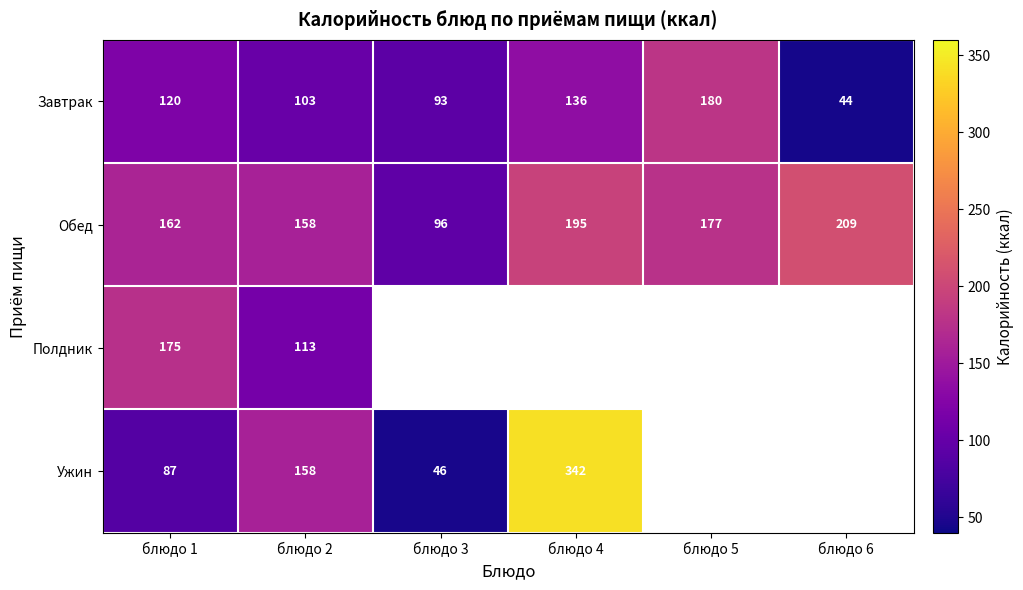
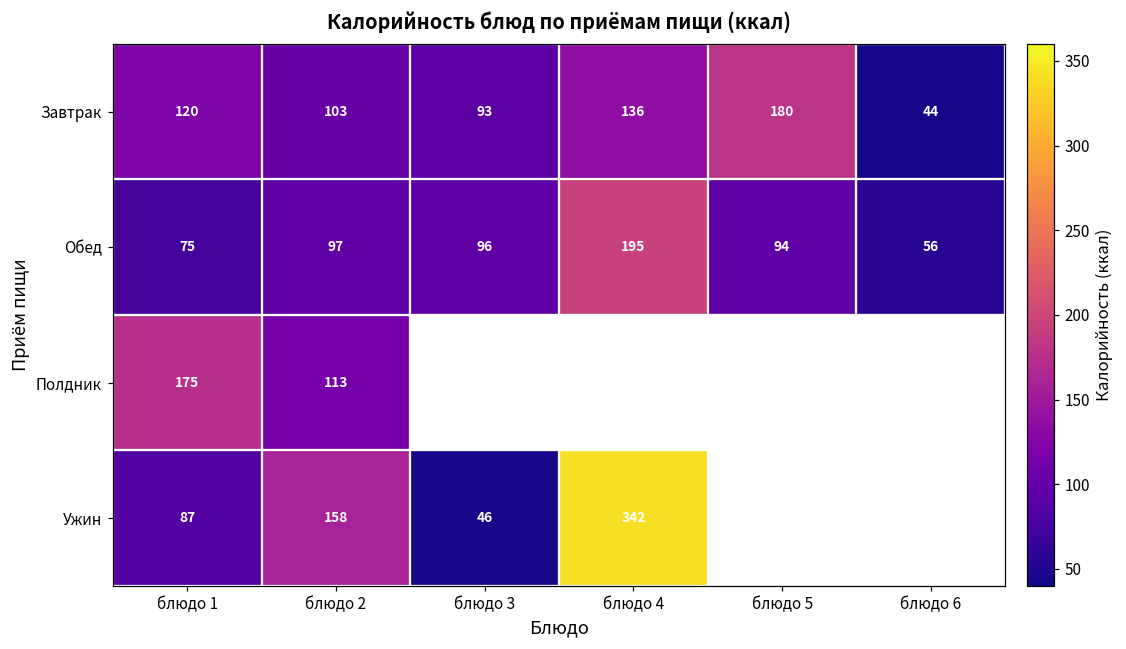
  {
    "Завтрак": {
      "блюдо 1": 120,
      "блюдо 2": 103,
      "блюдо 3": 93,
      "блюдо 4": 136,
      "блюдо 5": 180,
      "блюдо 6": 44
    },
    "Обед": {
-     "блюдо 1": 162,
-     "блюдо 2": 158,
+     "блюдо 1": 75,
+     "блюдо 2": 97,
      "блюдо 3": 96,
      "блюдо 4": 195,
-     "блюдо 5": 177,
-     "блюдо 6": 209
+     "блюдо 5": 94,
+     "блюдо 6": 56
    },
    "Полдник": {
      "блюдо 1": 175,
      "блюдо 2": 113
    },
    "Ужин": {
      "блюдо 1": 87,
      "блюдо 2": 158,
      "блюдо 3": 46,
      "блюдо 4": 342
    }
  }
